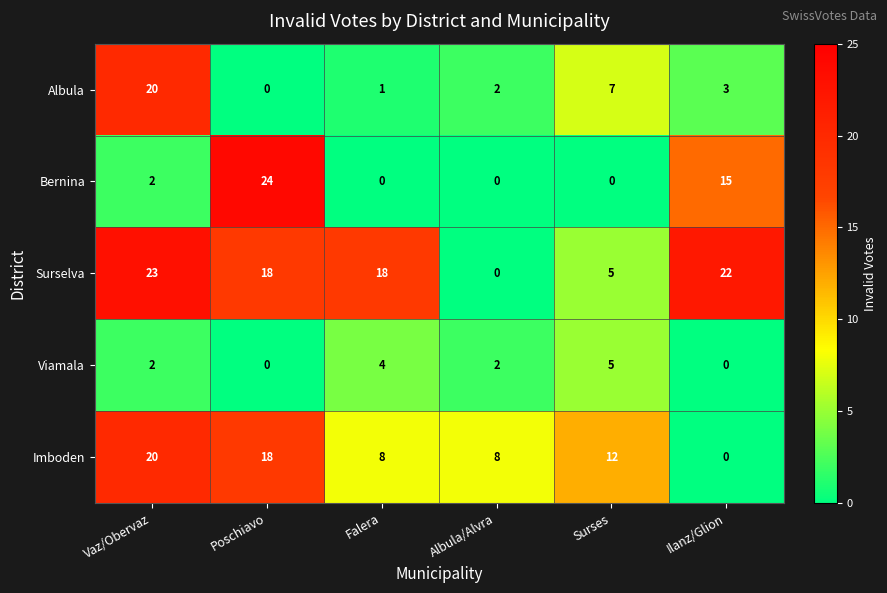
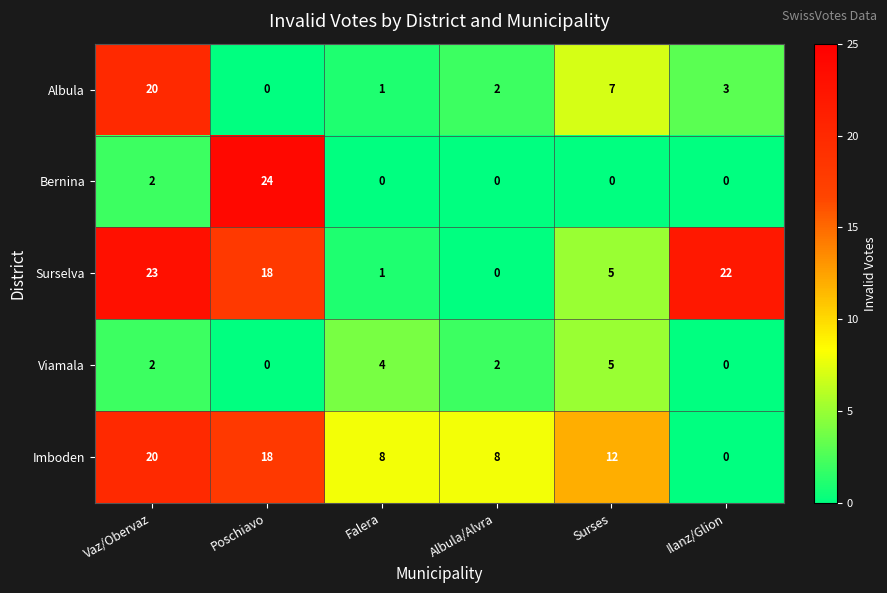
  {
    "Albula": {
      "Vaz/Obervaz": 20,
      "Poschiavo": 0,
      "Falera": 1,
      "Albula/Alvra": 2,
      "Surses": 7,
      "Ilanz/Glion": 3
    },
    "Bernina": {
      "Vaz/Obervaz": 2,
      "Poschiavo": 24,
      "Falera": 0,
      "Albula/Alvra": 0,
      "Surses": 0,
-     "Ilanz/Glion": 15
+     "Ilanz/Glion": 0
    },
    "Surselva": {
      "Vaz/Obervaz": 23,
      "Poschiavo": 18,
-     "Falera": 18,
+     "Falera": 1,
      "Albula/Alvra": 0,
      "Surses": 5,
      "Ilanz/Glion": 22
    },
    "Viamala": {
      "Vaz/Obervaz": 2,
      "Poschiavo": 0,
      "Falera": 4,
      "Albula/Alvra": 2,
      "Surses": 5,
      "Ilanz/Glion": 0
    },
    "Imboden": {
      "Vaz/Obervaz": 20,
      "Poschiavo": 18,
      "Falera": 8,
      "Albula/Alvra": 8,
      "Surses": 12,
      "Ilanz/Glion": 0
    }
  }
